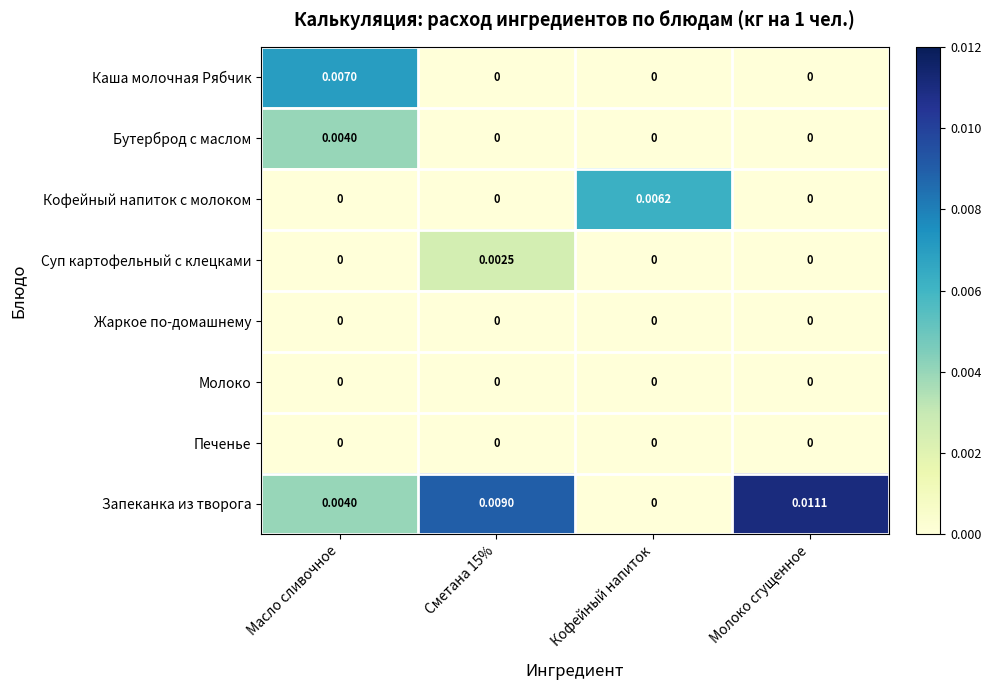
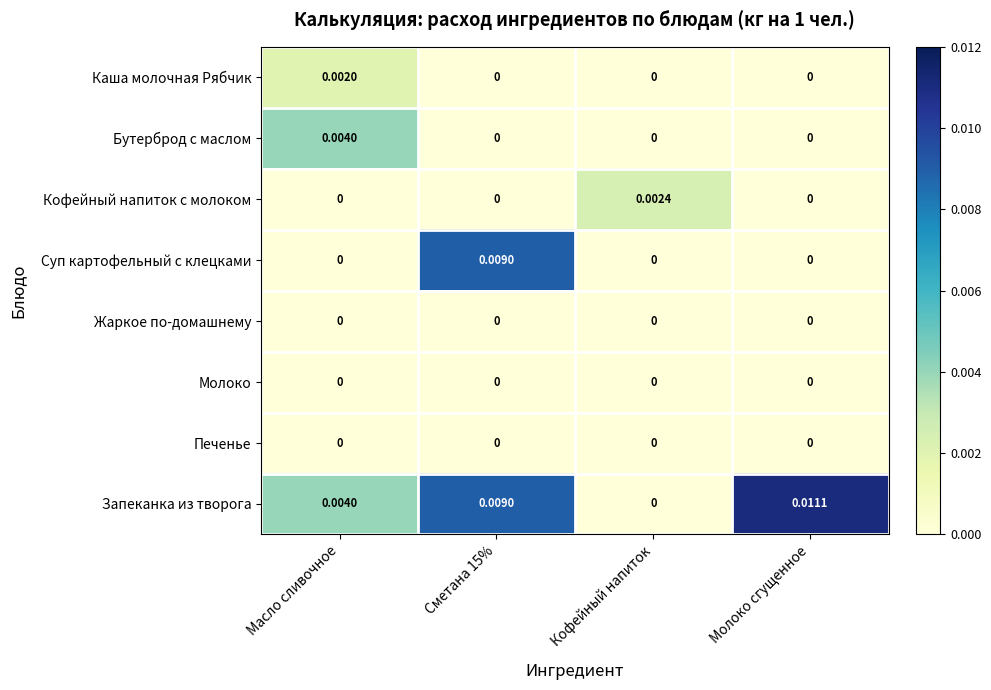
  {
    "Каша молочная Рябчик": {
-     "Масло сливочное": 0.0070,
+     "Масло сливочное": 0.0020,
      "Сметана 15%": 0,
      "Кофейный напиток": 0,
      "Молоко сгущенное": 0
    },
    "Бутерброд с маслом": {
      "Масло сливочное": 0.0040,
      "Сметана 15%": 0,
      "Кофейный напиток": 0,
      "Молоко сгущенное": 0
    },
    "Кофейный напиток с молоком": {
      "Масло сливочное": 0,
      "Сметана 15%": 0,
-     "Кофейный напиток": 0.0062,
+     "Кофейный напиток": 0.0024,
      "Молоко сгущенное": 0
    },
    "Суп картофельный с клецками": {
      "Масло сливочное": 0,
-     "Сметана 15%": 0.0025,
+     "Сметана 15%": 0.0090,
      "Кофейный напиток": 0,
      "Молоко сгущенное": 0
    },
    "Жаркое по-домашнему": {
      "Масло сливочное": 0,
      "Сметана 15%": 0,
      "Кофейный напиток": 0,
      "Молоко сгущенное": 0
    },
    "Молоко": {
      "Масло сливочное": 0,
      "Сметана 15%": 0,
      "Кофейный напиток": 0,
      "Молоко сгущенное": 0
    },
    "Печенье": {
      "Масло сливочное": 0,
      "Сметана 15%": 0,
      "Кофейный напиток": 0,
      "Молоко сгущенное": 0
    },
    "Запеканка из творога": {
      "Масло сливочное": 0.0040,
      "Сметана 15%": 0.0090,
      "Кофейный напиток": 0,
      "Молоко сгущенное": 0.0111
    }
  }
